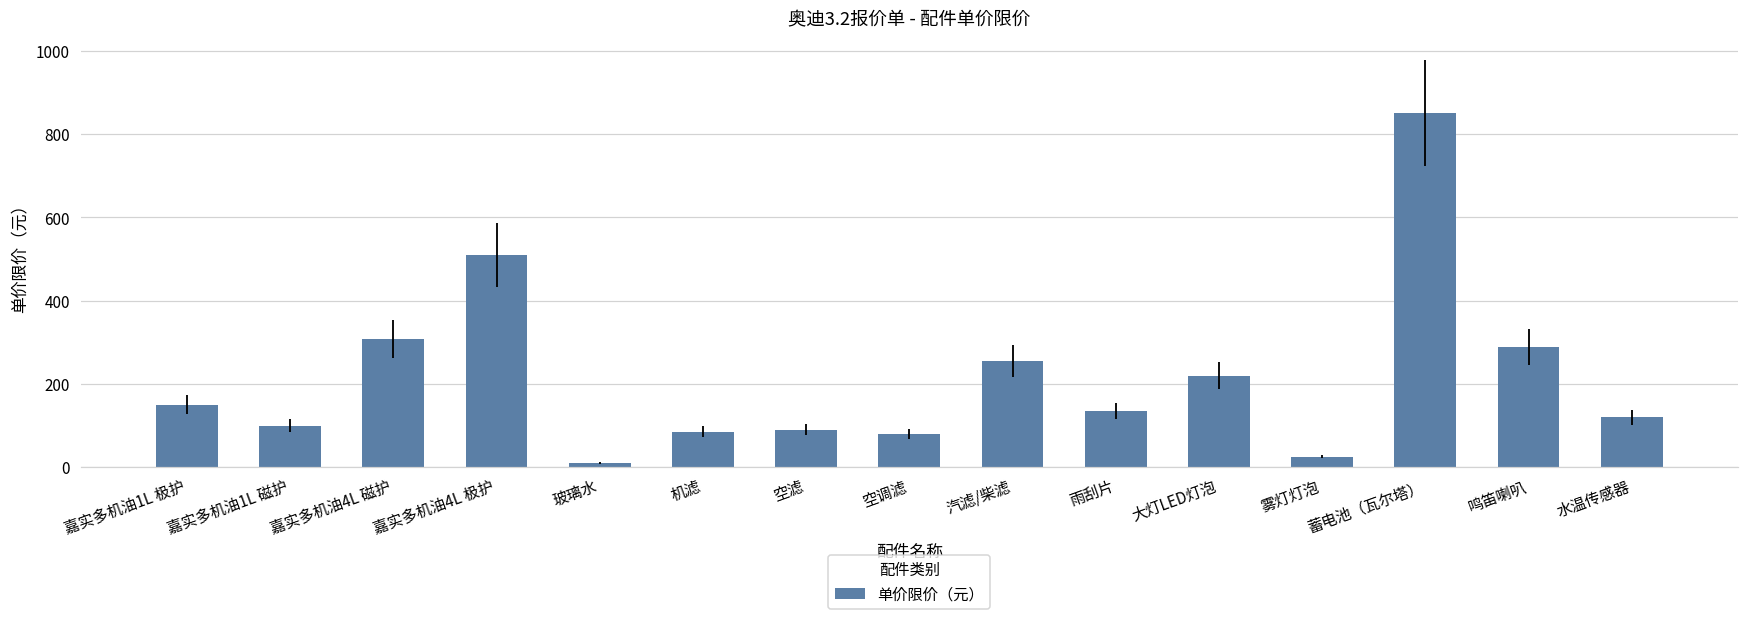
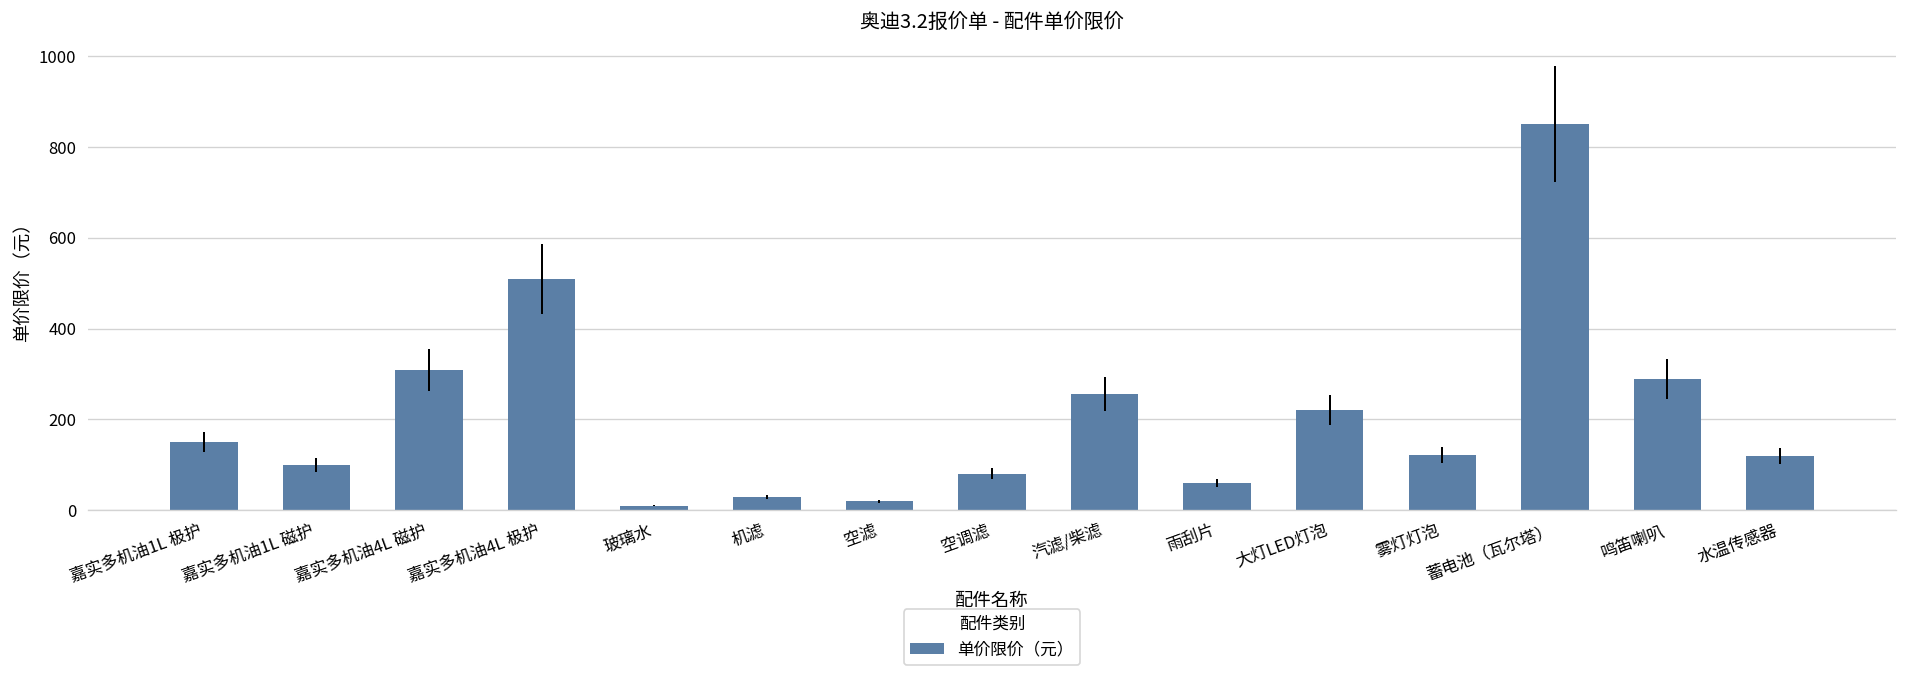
  {
    "嘉实多机油1L 极护": 150,
    "嘉实多机油1L 磁护": 100,
    "嘉实多机油4L 磁护": 310,
    "嘉实多机油4L 极护": 510,
    "玻璃水": 10,
-   "机滤": 90,
-   "空滤": 90,
+   "机滤": 30,
+   "空滤": 20,
    "空调滤": 80,
    "汽滤/柴滤": 260,
-   "雨刮片": 140,
+   "雨刮片": 60,
    "大灯LED灯泡": 220,
-   "雾灯灯泡": 30,
+   "雾灯灯泡": 120,
    "蓄电池（瓦尔塔）": 850,
    "鸣笛喇叭": 290,
    "水温传感器": 120
  }
